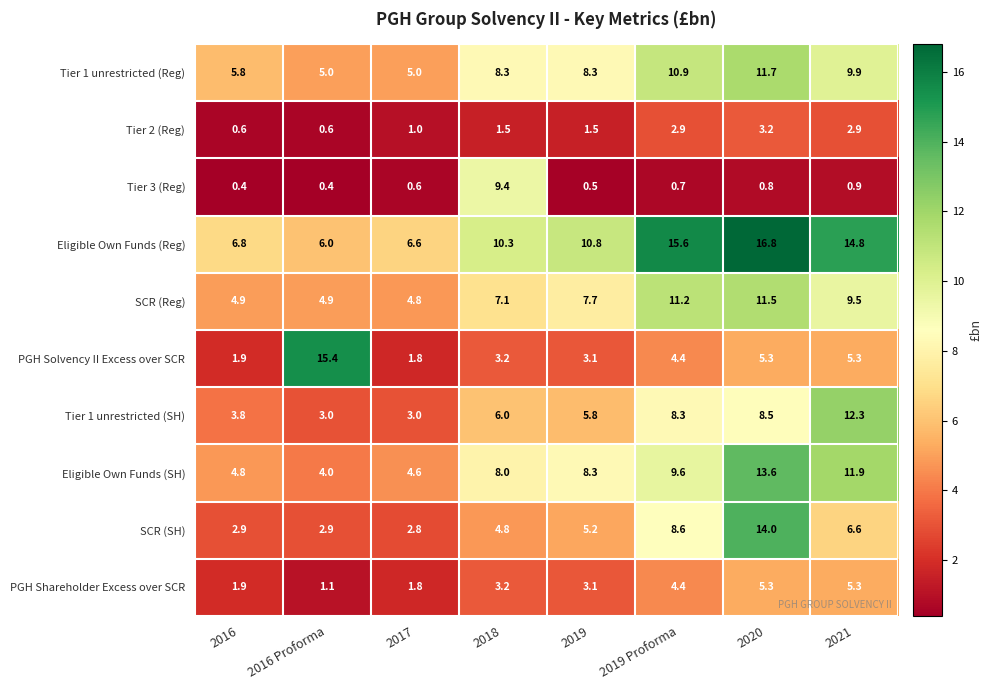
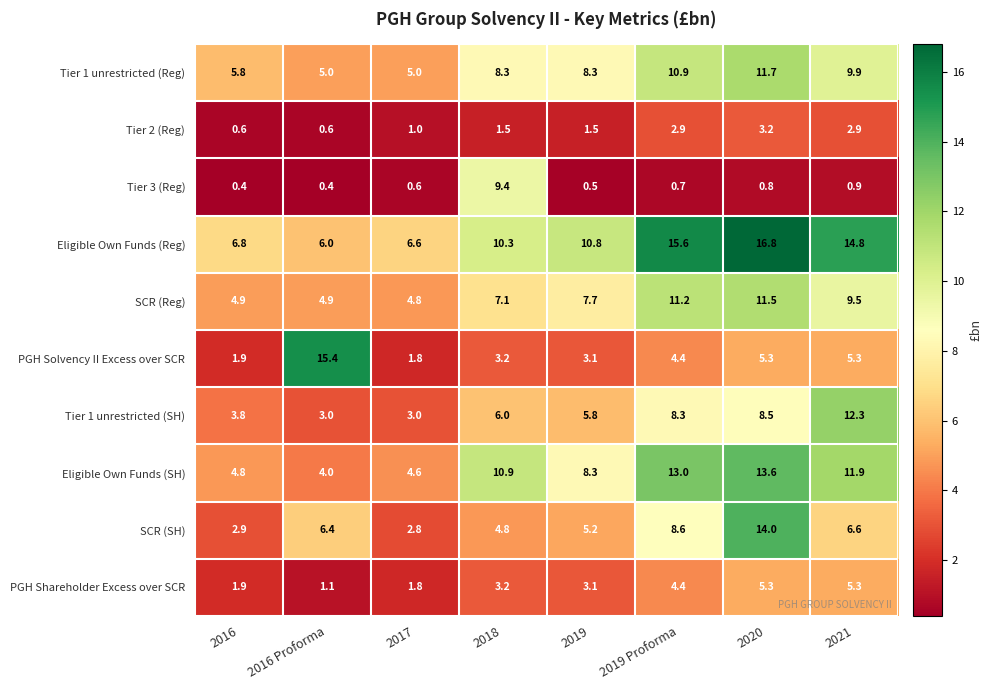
  {
    "Tier 1 unrestricted (Reg)": {
      "2016": 5.8,
      "2016 Proforma": 5.0,
      "2017": 5.0,
      "2018": 8.3,
      "2019": 8.3,
      "2019 Proforma": 10.9,
      "2020": 11.7,
      "2021": 9.9
    },
    "Tier 2 (Reg)": {
      "2016": 0.6,
      "2016 Proforma": 0.6,
      "2017": 1.0,
      "2018": 1.5,
      "2019": 1.5,
      "2019 Proforma": 2.9,
      "2020": 3.2,
      "2021": 2.9
    },
    "Tier 3 (Reg)": {
      "2016": 0.4,
      "2016 Proforma": 0.4,
      "2017": 0.6,
      "2018": 9.4,
      "2019": 0.5,
      "2019 Proforma": 0.7,
      "2020": 0.8,
      "2021": 0.9
    },
    "Eligible Own Funds (Reg)": {
      "2016": 6.8,
      "2016 Proforma": 6.0,
      "2017": 6.6,
      "2018": 10.3,
      "2019": 10.8,
      "2019 Proforma": 15.6,
      "2020": 16.8,
      "2021": 14.8
    },
    "SCR (Reg)": {
      "2016": 4.9,
      "2016 Proforma": 4.9,
      "2017": 4.8,
      "2018": 7.1,
      "2019": 7.7,
      "2019 Proforma": 11.2,
      "2020": 11.5,
      "2021": 9.5
    },
    "PGH Solvency II Excess over SCR": {
      "2016": 1.9,
      "2016 Proforma": 15.4,
      "2017": 1.8,
      "2018": 3.2,
      "2019": 3.1,
      "2019 Proforma": 4.4,
      "2020": 5.3,
      "2021": 5.3
    },
    "Tier 1 unrestricted (SH)": {
      "2016": 3.8,
      "2016 Proforma": 3.0,
      "2017": 3.0,
      "2018": 6.0,
      "2019": 5.8,
      "2019 Proforma": 8.3,
      "2020": 8.5,
      "2021": 12.3
    },
    "Eligible Own Funds (SH)": {
      "2016": 4.8,
      "2016 Proforma": 4.0,
      "2017": 4.6,
-     "2018": 8.0,
+     "2018": 10.9,
      "2019": 8.3,
-     "2019 Proforma": 9.6,
+     "2019 Proforma": 13.0,
      "2020": 13.6,
      "2021": 11.9
    },
    "SCR (SH)": {
      "2016": 2.9,
-     "2016 Proforma": 2.9,
+     "2016 Proforma": 6.4,
      "2017": 2.8,
      "2018": 4.8,
      "2019": 5.2,
      "2019 Proforma": 8.6,
      "2020": 14.0,
      "2021": 6.6
    },
    "PGH Shareholder Excess over SCR": {
      "2016": 1.9,
      "2016 Proforma": 1.1,
      "2017": 1.8,
      "2018": 3.2,
      "2019": 3.1,
      "2019 Proforma": 4.4,
      "2020": 5.3
    }
  }
